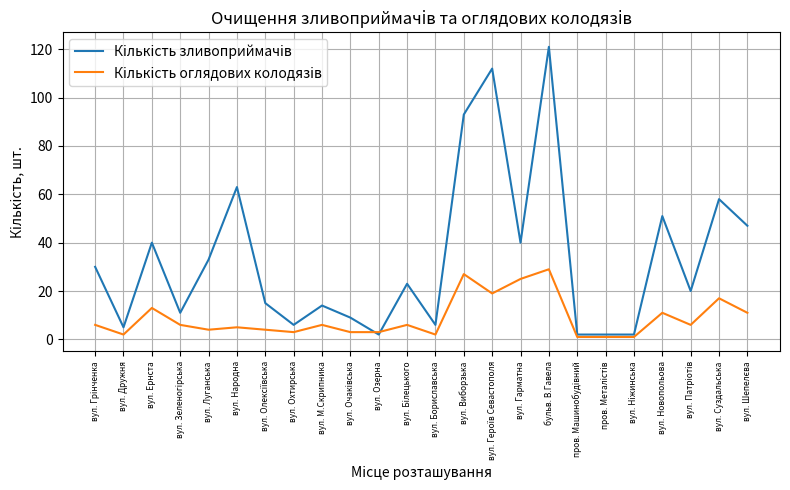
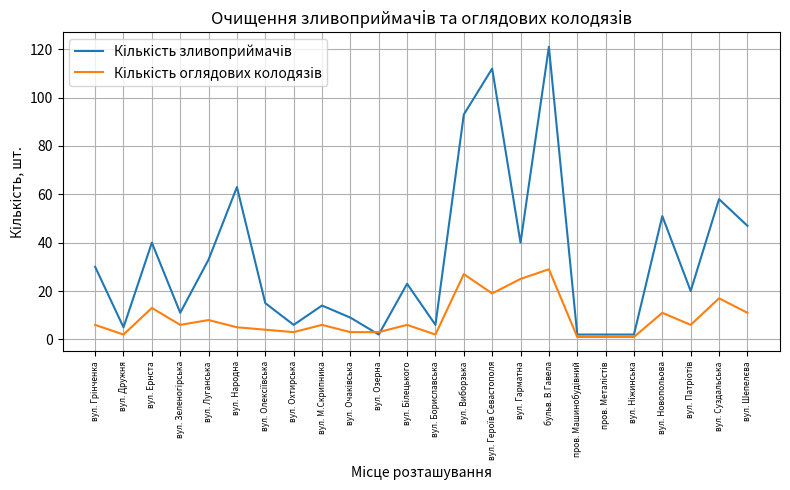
  {
    "Кількість зливоприймачів": {
      "вул. Грінченка": 30,
      "вул. Дружня": 5,
      "вул. Ернста": 40,
      "вул. Зеленогірська": 11,
      "вул. Луганська": 33,
      "вул. Народна": 63,
      "вул. Олексіївська": 15,
      "вул. Охтирська": 6,
      "вул. М.Скрипника": 14,
      "вул. Очаківська": 9,
      "вул. Білецького": 23,
      "вул. Бориславська": 6,
      "вул. Виборзька": 93,
      "вул. Героїв Севастополя": 112,
      "вул. Гарматна": 40,
      "бульв. В.Гавела": 121,
      "вул. Новопольова": 51,
      "вул. Патріотів": 20,
      "вул. Суздальська": 58,
      "вул. Шепелєва": 47
    },
    "Кількість оглядових колодязів": {
      "вул. Грінченка": 6,
      "вул. Дружня": 2,
      "вул. Ернста": 13,
      "вул. Зеленогірська": 6,
-     "вул. Луганська": 4,
+     "вул. Луганська": 8,
      "вул. Народна": 5,
      "вул. Олексіївська": 4,
      "вул. Охтирська": 3,
      "вул. М.Скрипника": 6,
      "вул. Очаківська": 3,
      "вул. Білецького": 6,
      "вул. Бориславська": 2,
      "вул. Виборзька": 27,
      "вул. Героїв Севастополя": 19,
      "вул. Гарматна": 25,
      "бульв. В.Гавела": 29,
      "вул. Новопольова": 11,
      "вул. Патріотів": 6,
      "вул. Суздальська": 17,
      "вул. Шепелєва": 11
    }
  }
